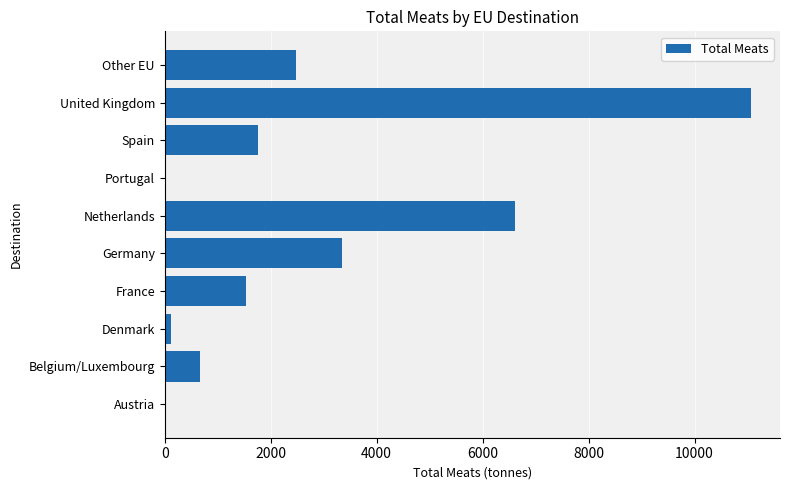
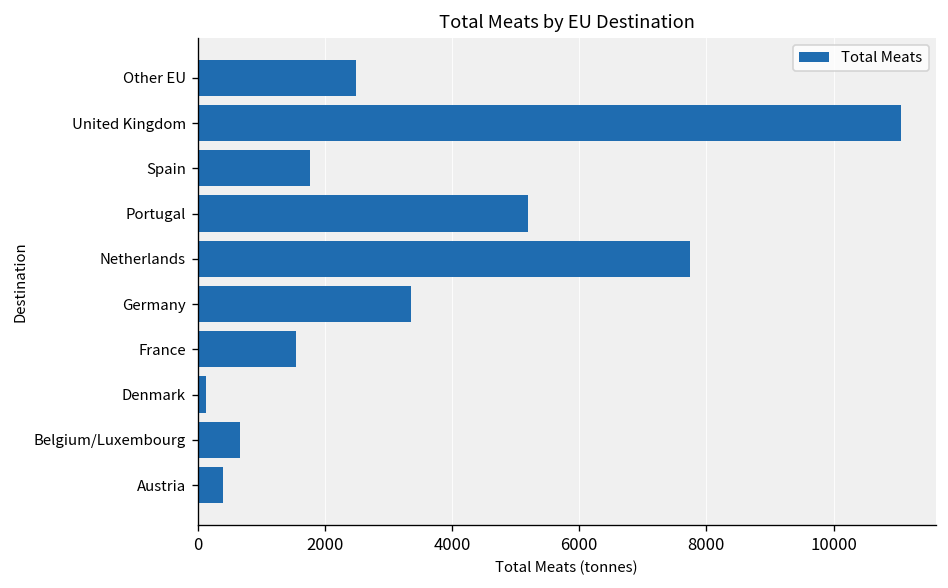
  {
    "Other EU": 2500,
    "United Kingdom": 11100,
    "Spain": 1800,
-   "Portugal": 0,
-   "Netherlands": 6600,
+   "Portugal": 5200,
+   "Netherlands": 7700,
    "Germany": 3400,
    "France": 1500,
    "Denmark": 100,
    "Belgium/Luxembourg": 700,
-   "Austria": 0
+   "Austria": 400
  }
